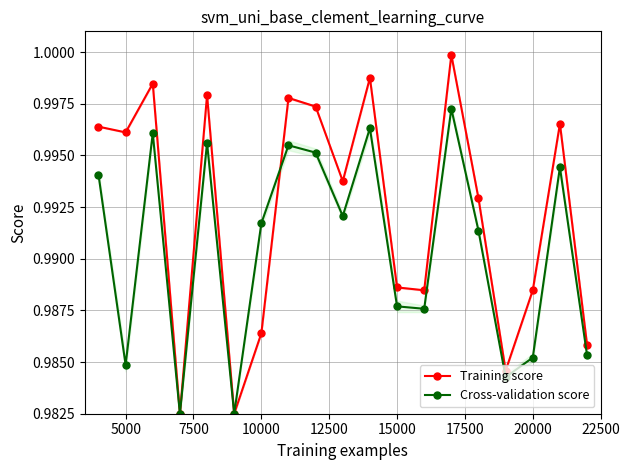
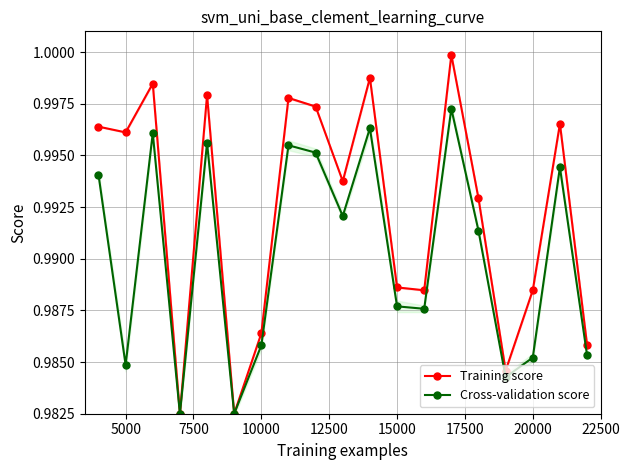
  {
    "Cross-validation score": {
      "5000": 0.9849,
-     "10000": 0.9917,
+     "10000": 0.9858,
      "15000": 0.9877,
      "20000": 0.9852
    }
  }
